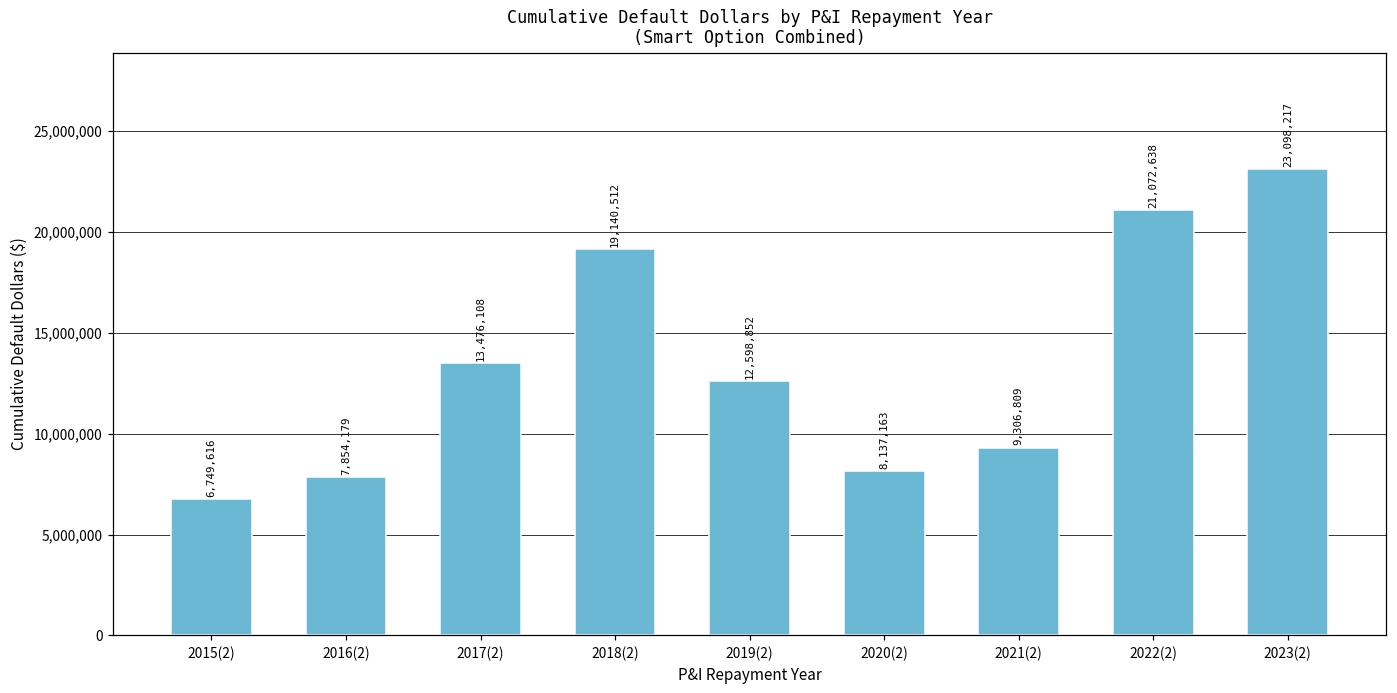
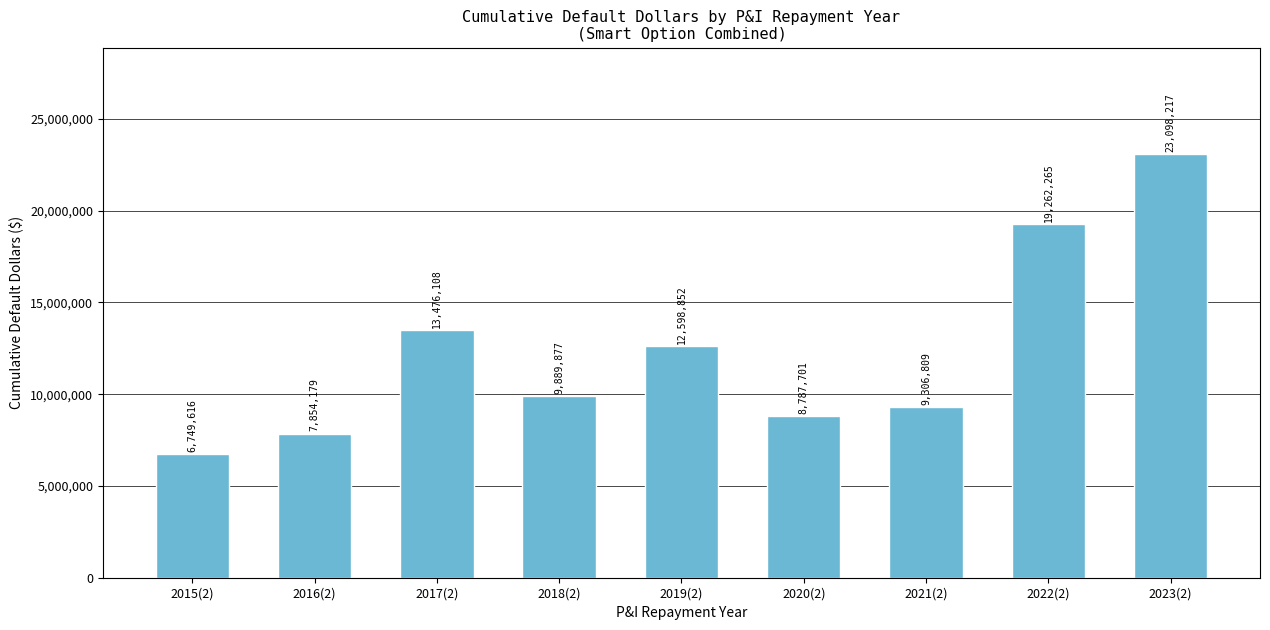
  {
    "2015(2)": "6,749,616",
    "2016(2)": "7,854,179",
    "2017(2)": "13,476,108",
-   "2018(2)": "19,140,512",
+   "2018(2)": "9,889,877",
    "2019(2)": "12,598,852",
-   "2020(2)": "8,137,163",
+   "2020(2)": "8,787,701",
    "2021(2)": "9,306,809",
-   "2022(2)": "21,072,638",
+   "2022(2)": "19,262,265",
    "2023(2)": "23,098,217"
  }
